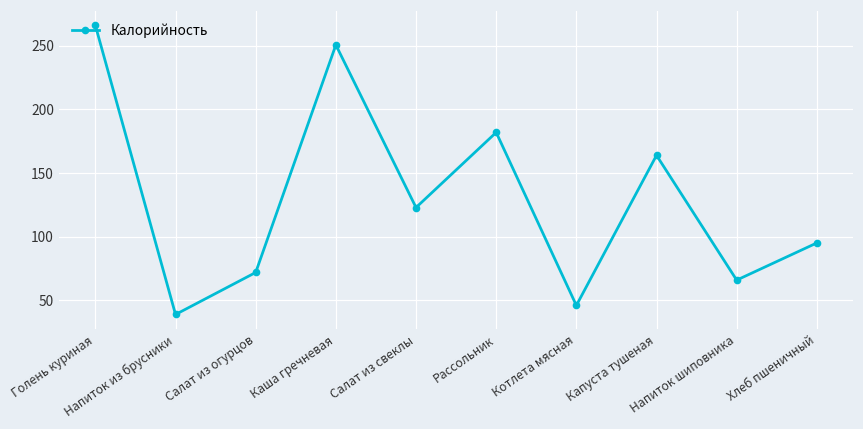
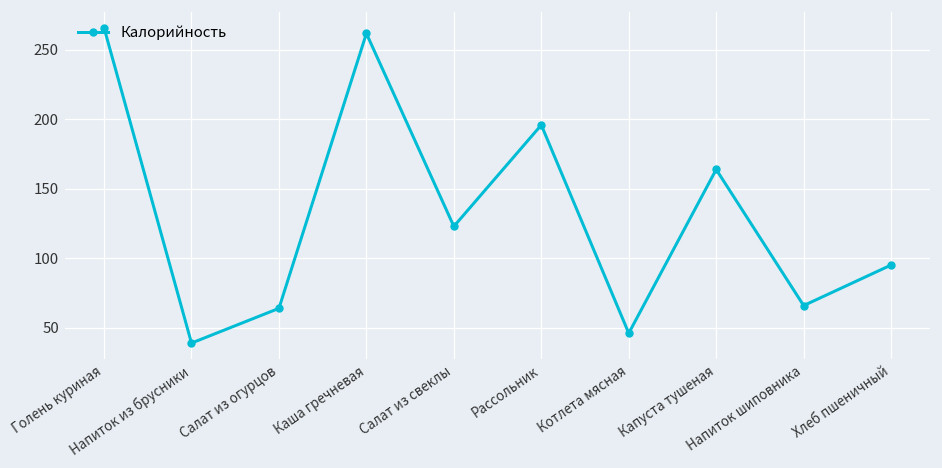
  {
    "Напиток из брусники": 39,
-   "Салат из огурцов": 72,
-   "Каша гречневая": 251,
+   "Салат из огурцов": 64,
+   "Каша гречневая": 262,
    "Салат из свеклы": 123,
-   "Рассольник": 182,
+   "Рассольник": 196,
    "Котлета мясная": 46,
    "Капуста тушеная": 164,
    "Напиток шиповника": 66,
    "Хлеб пшеничный": 95
  }
